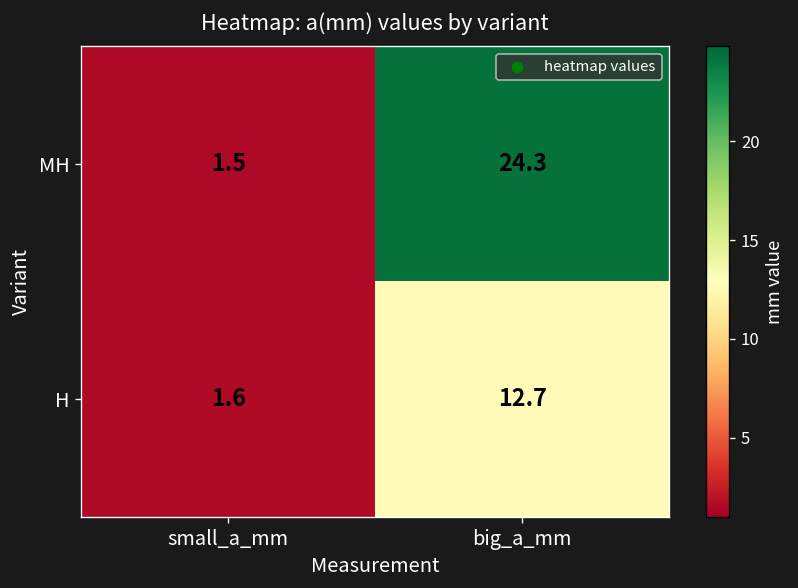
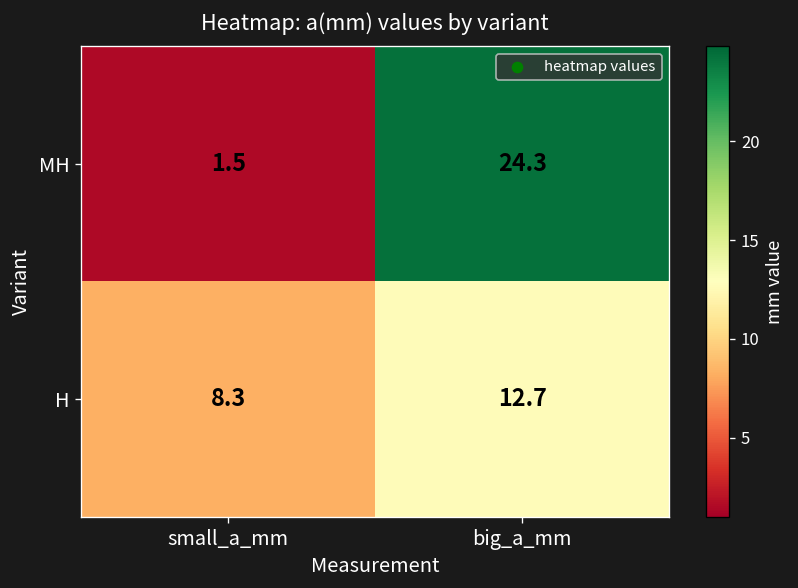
  {
    "MH": {
      "small_a_mm": 1.5,
      "big_a_mm": 24.3
    },
    "H": {
-     "small_a_mm": 1.6,
+     "small_a_mm": 8.3,
      "big_a_mm": 12.7
    }
  }
